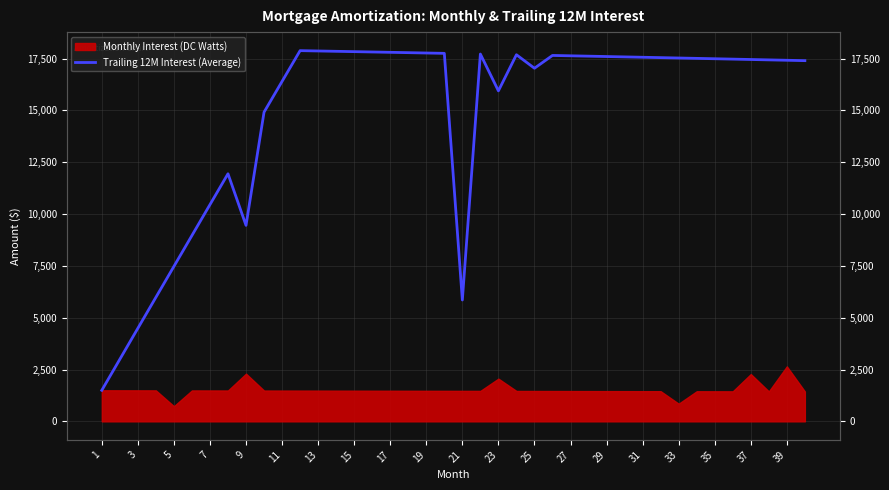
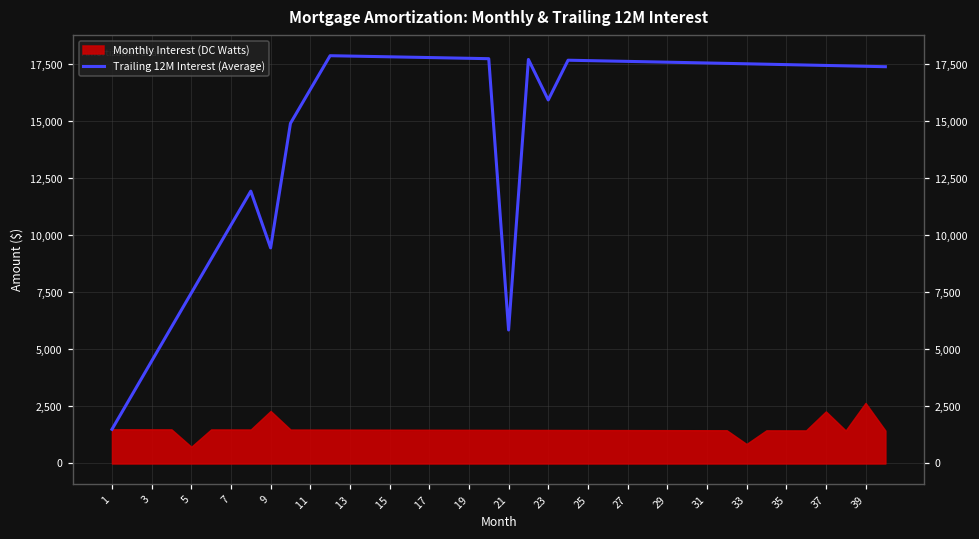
  {
    "Trailing 12M Interest (Average)": {
      "3": "4,500",
      "5": "7,500",
      "7": "10,500",
      "9": "9,500",
      "11": "16,400",
      "13": "17,900",
      "15": "17,800",
      "17": "17,800",
      "19": "17,800",
      "21": "5,900",
      "23": "15,900",
-     "25": "17,000",
+     "25": "17,700",
      "27": "17,600",
      "29": "17,600",
      "31": "17,600",
      "33": "17,500",
      "35": "17,500",
      "37": "17,500",
      "39": "17,400"
    },
    "Monthly Interest (DC Watts)": {
      "3": "1,500",
      "5": "700",
      "7": "1,500",
      "9": "2,300",
      "11": "1,500",
      "13": "1,500",
      "15": "1,500",
      "17": "1,500",
      "19": "1,500",
      "21": "1,500",
-     "23": "2,100",
+     "23": "1,500",
      "25": "1,500",
      "27": "1,500",
      "29": "1,500",
      "31": "1,500",
      "33": "900",
      "35": "1,400",
      "37": "2,300",
      "39": "2,700"
    }
  }
